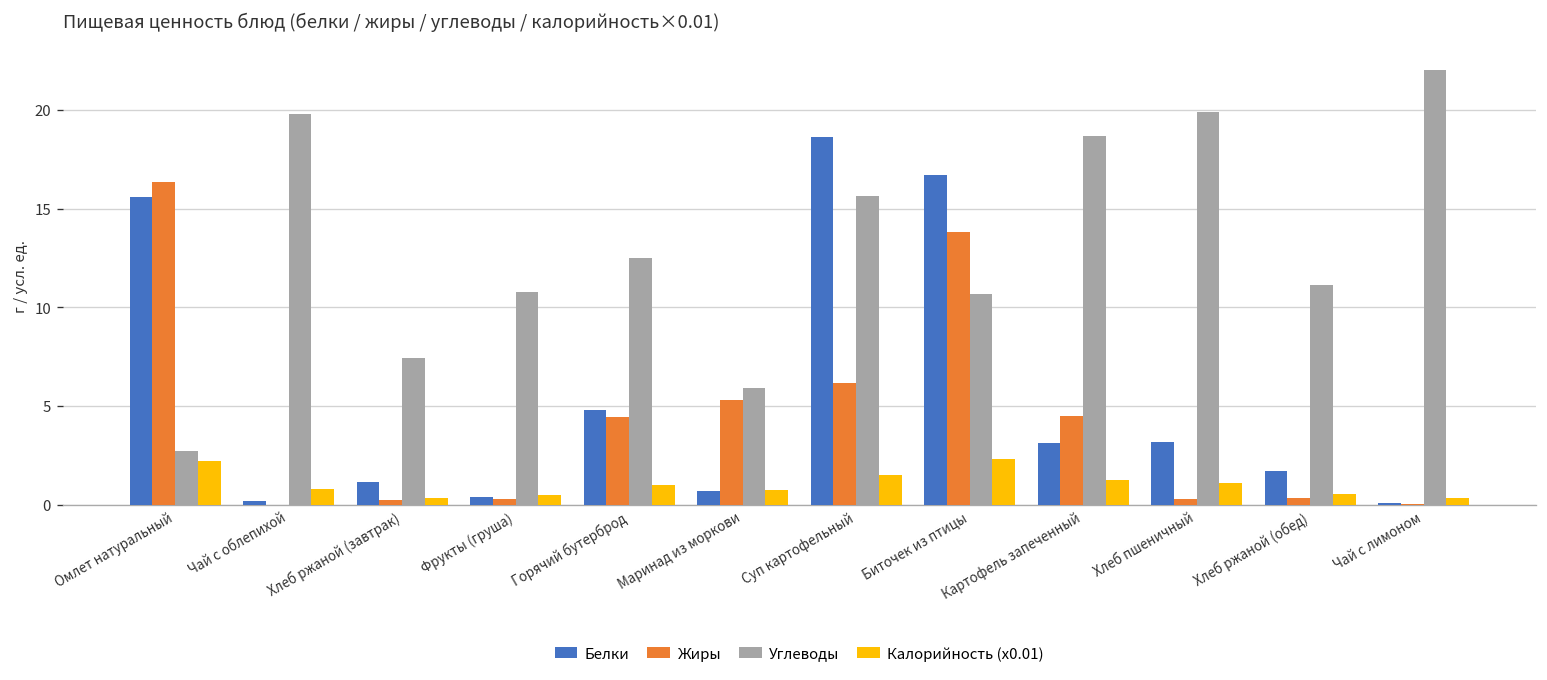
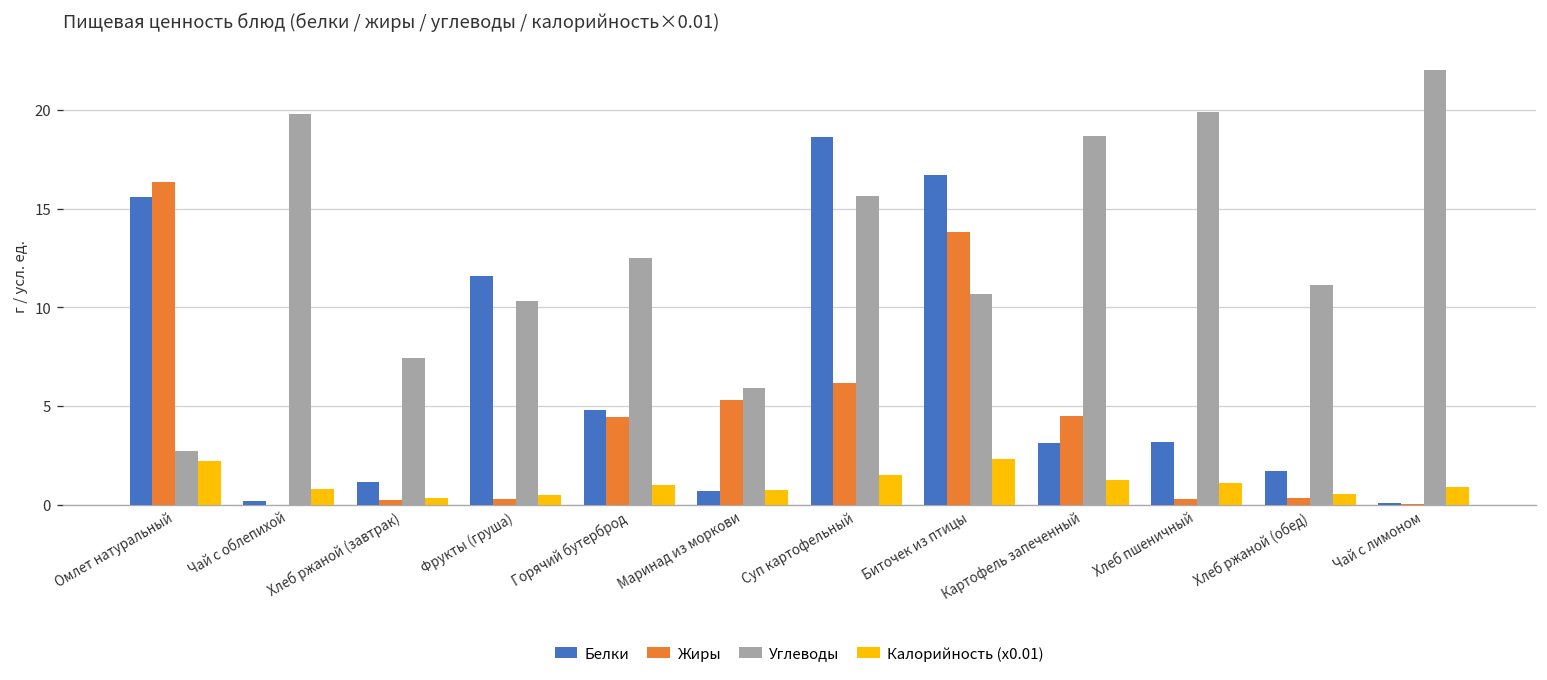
  {
    "Белки": {
      "Омлет натуральный": 15.6,
      "Чай с облепихой": 0.2,
      "Хлеб ржаной (завтрак)": 1.1,
-     "Фрукты (груша)": 0.4,
+     "Фрукты (груша)": 11.6,
      "Горячий бутерброд": 4.8,
      "Маринад из моркови": 0.7,
      "Суп картофельный": 18.6,
      "Биточек из птицы": 16.7,
      "Картофель запеченный": 3.2,
      "Хлеб пшеничный": 3.2,
      "Хлеб ржаной (обед)": 1.7
    },
    "Жиры": {
      "Омлет натуральный": 16.4,
      "Чай с облепихой": 0.0,
      "Хлеб ржаной (завтрак)": 0.2,
      "Фрукты (груша)": 0.3,
      "Горячий бутерброд": 4.4,
      "Маринад из моркови": 5.3,
      "Суп картофельный": 6.2,
      "Биточек из птицы": 13.8,
      "Картофель запеченный": 4.5,
      "Хлеб пшеничный": 0.3,
      "Хлеб ржаной (обед)": 0.3
    },
    "Углеводы": {
      "Омлет натуральный": 2.7,
      "Чай с облепихой": 19.8,
      "Хлеб ржаной (завтрак)": 7.4,
-     "Фрукты (груша)": 10.8,
+     "Фрукты (груша)": 10.3,
      "Горячий бутерброд": 12.5,
      "Маринад из моркови": 5.9,
      "Суп картофельный": 15.7,
      "Биточек из птицы": 10.7,
      "Картофель запеченный": 18.7,
      "Хлеб пшеничный": 19.9,
      "Хлеб ржаной (обед)": 11.2,
      "Чай с лимоном": 22.1
    },
    "Калорийность (x0.01)": {
      "Омлет натуральный": 2.2,
      "Чай с облепихой": 0.8,
      "Хлеб ржаной (завтрак)": 0.4,
      "Фрукты (груша)": 0.5,
      "Горячий бутерброд": 1.0,
      "Маринад из моркови": 0.7,
      "Суп картофельный": 1.5,
      "Биточек из птицы": 2.3,
      "Картофель запеченный": 1.2,
      "Хлеб пшеничный": 1.1,
      "Хлеб ржаной (обед)": 0.5,
-     "Чай с лимоном": 0.3
+     "Чай с лимоном": 0.9
    }
  }
